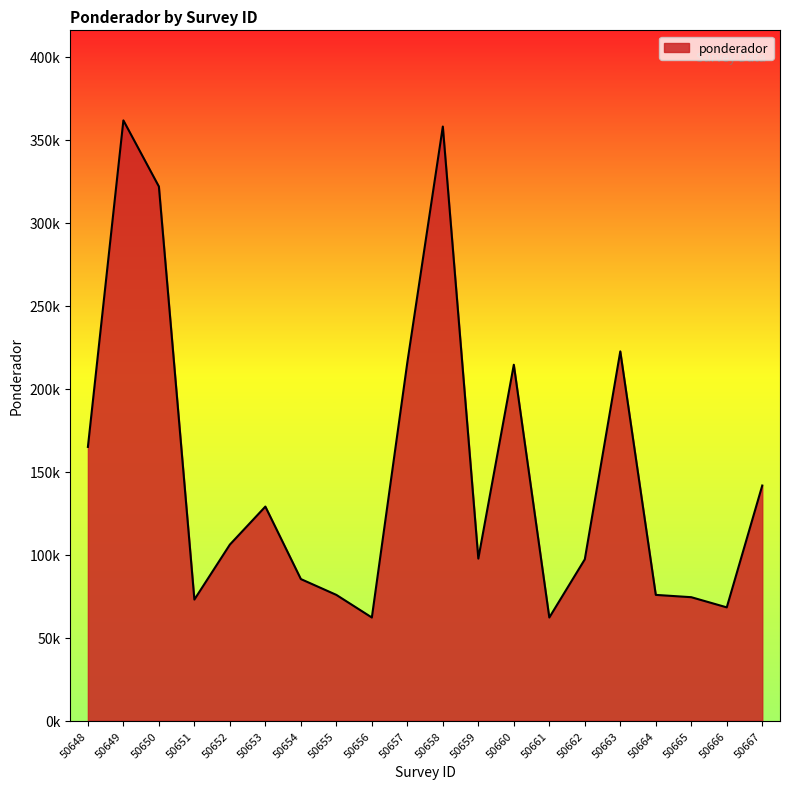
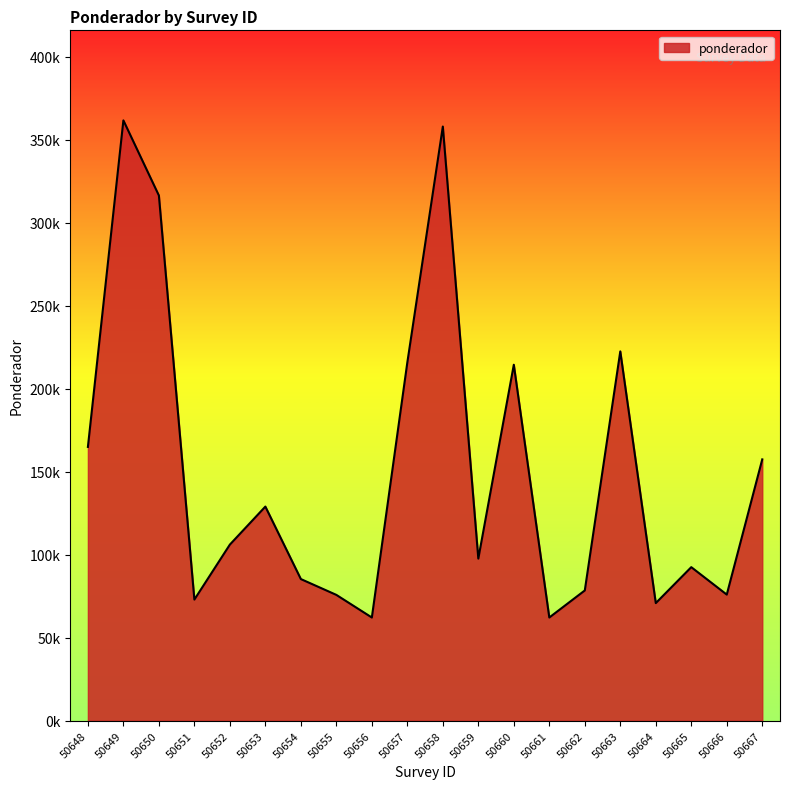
  {
    "50648": 165000,
    "50649": 362000,
-   "50650": 322000,
+   "50650": 316000,
    "50651": 73000,
    "50652": 106000,
    "50653": 129000,
    "50654": 85000,
    "50655": 76000,
    "50656": 62000,
    "50657": 216000,
    "50658": 358000,
    "50659": 98000,
    "50660": 214000,
    "50661": 62000,
-   "50662": 97000,
+   "50662": 78000,
    "50663": 222000,
-   "50664": 76000,
-   "50665": 74000,
-   "50666": 68000,
-   "50667": 142000
+   "50664": 71000,
+   "50665": 92000,
+   "50666": 76000,
+   "50667": 157000
  }
